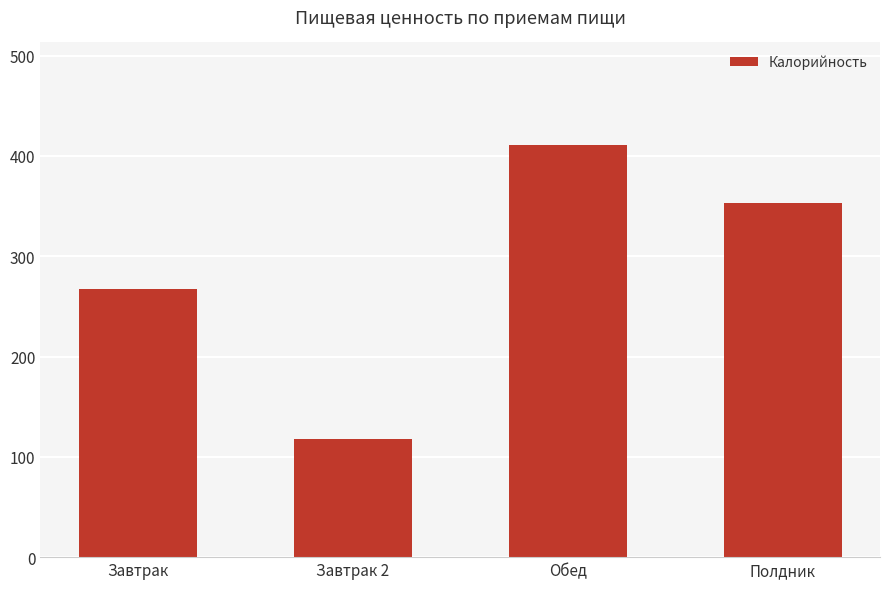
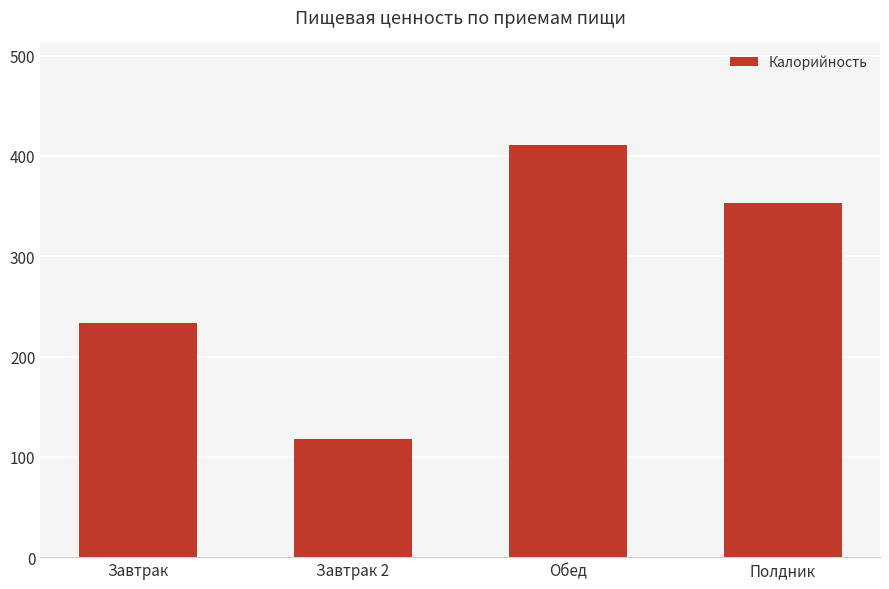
  {
-   "Завтрак": 267,
+   "Завтрак": 233,
    "Завтрак 2": 118,
    "Обед": 410,
    "Полдник": 353
  }
